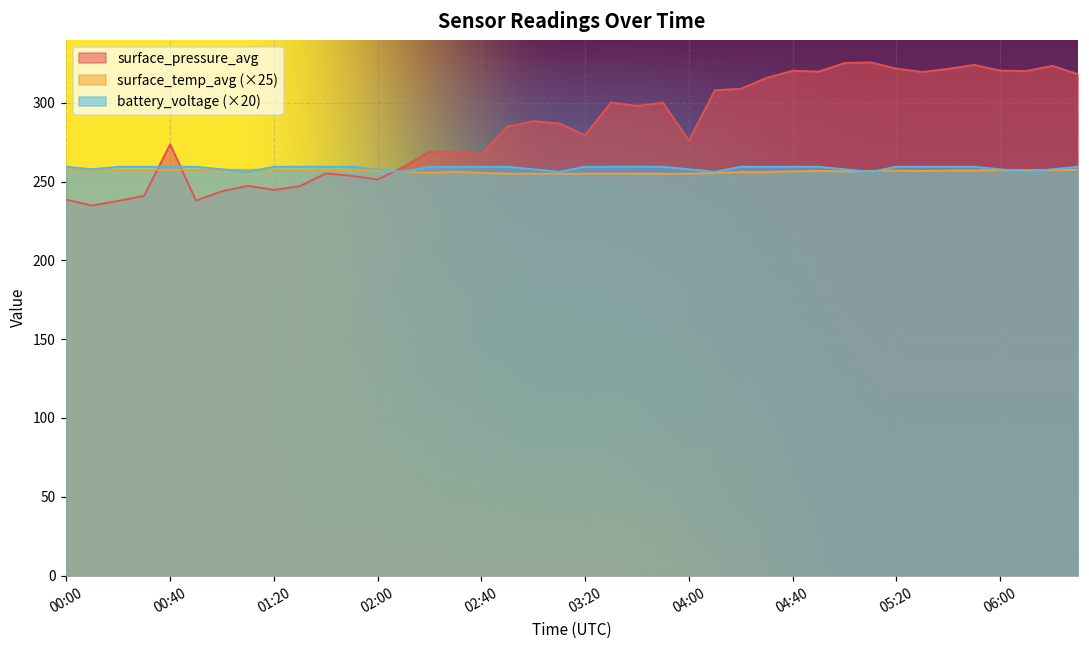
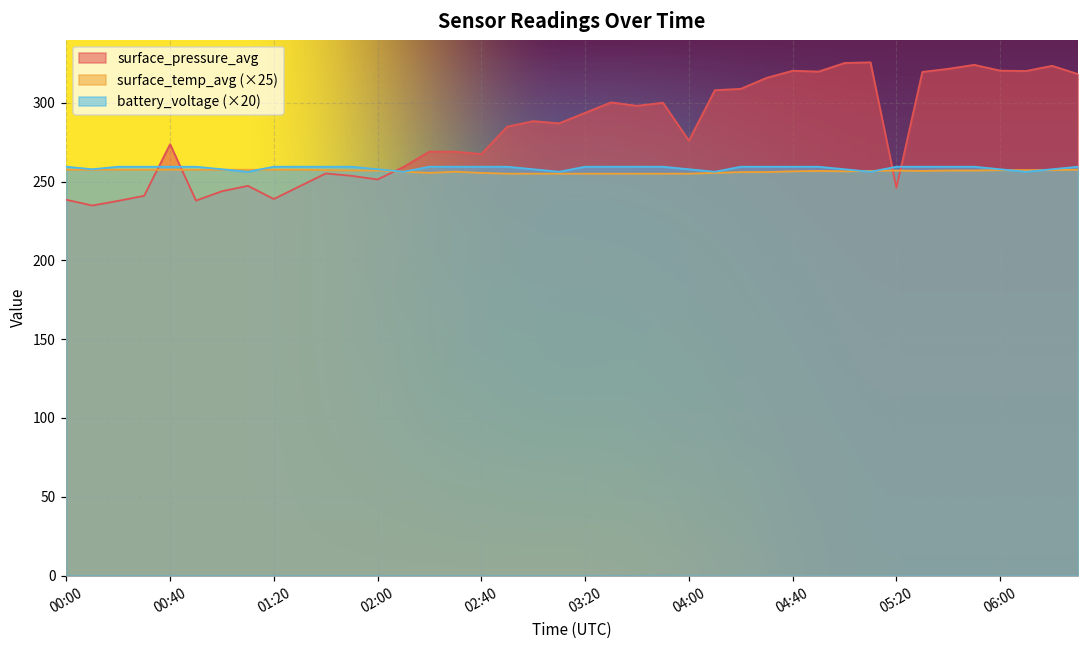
  {
    "surface_pressure_avg": {
      "00:00": 238,
      "00:40": 274,
-     "01:20": 245,
+     "01:20": 239,
      "02:00": 251,
      "02:40": 267,
-     "03:20": 279,
+     "03:20": 294,
      "04:00": 276,
      "04:40": 320,
-     "05:20": 322,
+     "05:20": 246,
      "06:00": 320
    },
    "surface_temp_avg (×25)": {
      "00:00": 258,
      "00:40": 258,
      "01:20": 258,
      "02:40": 256,
      "03:20": 255,
      "04:00": 255,
      "04:40": 257,
      "05:20": 257
    },
    "battery_voltage (×20)": {
      "00:00": 259,
      "00:40": 259,
      "01:20": 259,
      "02:40": 259,
      "03:20": 259,
      "04:00": 258,
      "04:40": 259,
      "05:20": 259
    }
  }
